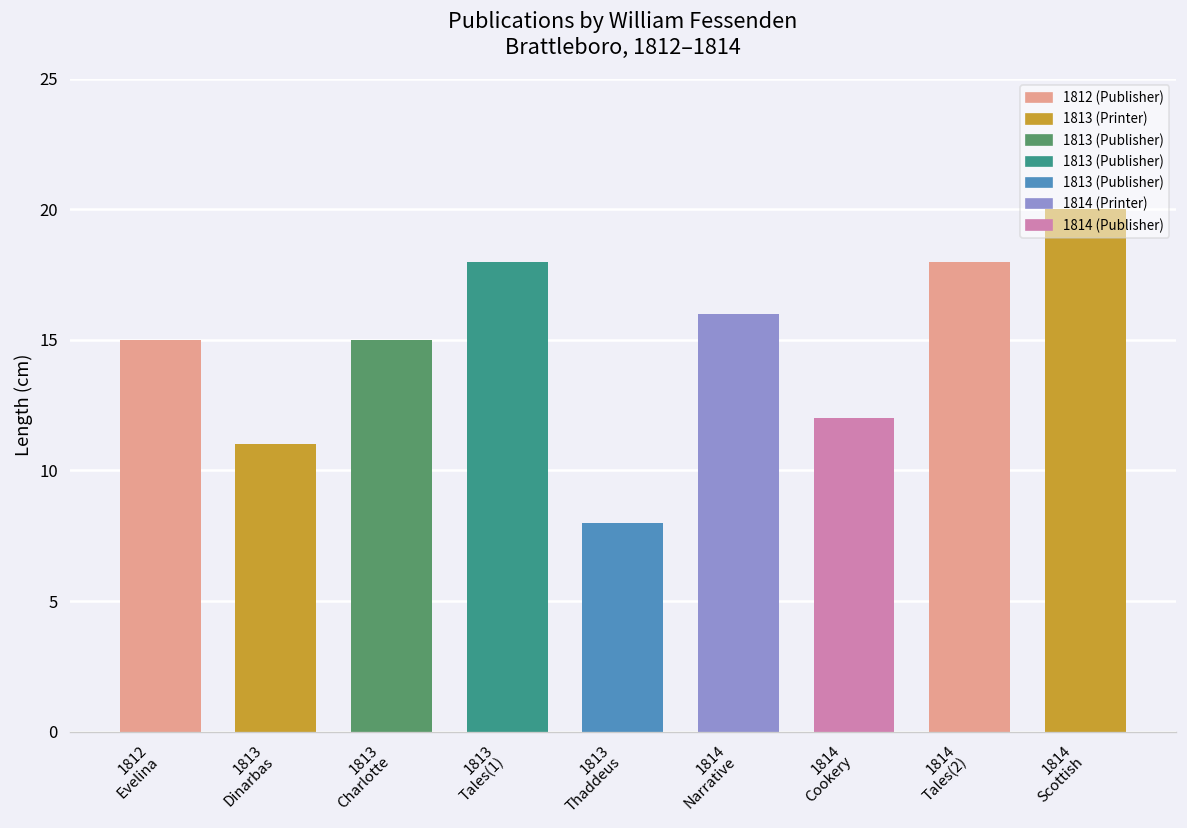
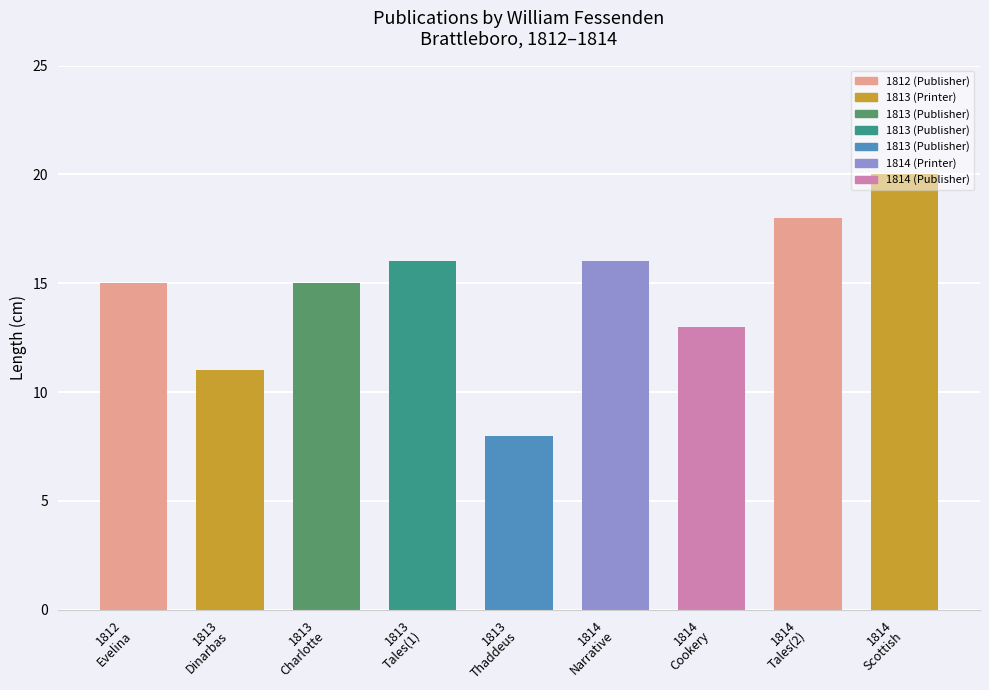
  {
    "1812 Evelina": 15,
    "1813 Dinarbas": 11,
    "1813 Charlotte": 15,
-   "1813 Tales(1)": 18,
+   "1813 Tales(1)": 16,
    "1813 Thaddeus": 8,
    "1814 Narrative": 16,
-   "1814 Cookery": 12,
+   "1814 Cookery": 13,
    "1814 Tales(2)": 18
  }
